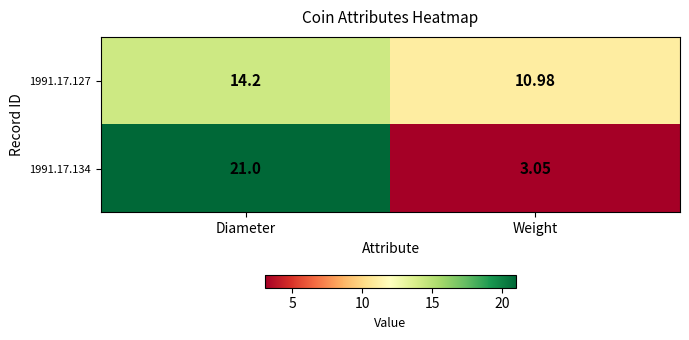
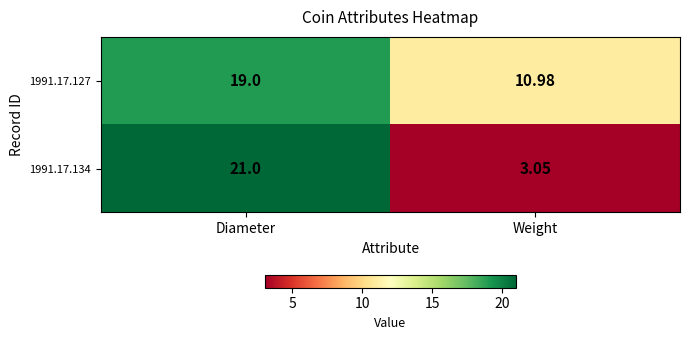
  {
    "1991.17.127": {
-     "Diameter": 14.2,
+     "Diameter": 19.0,
      "Weight": 10.98
    },
    "1991.17.134": {
      "Diameter": 21.0,
      "Weight": 3.05
    }
  }
